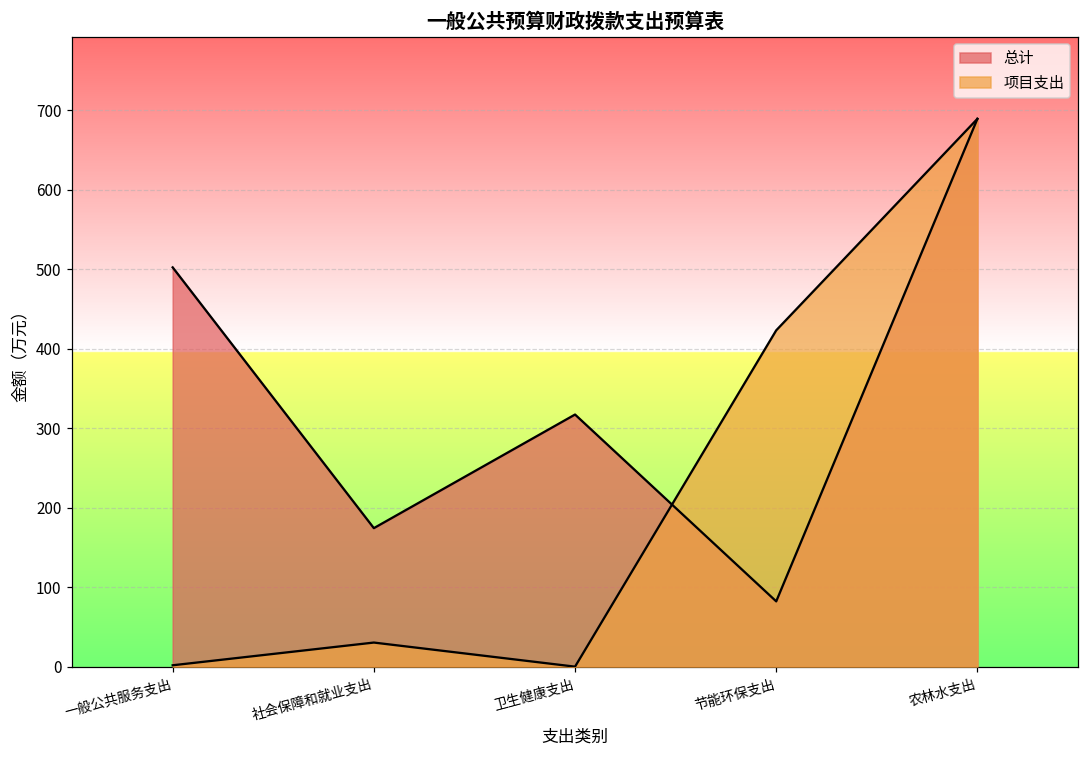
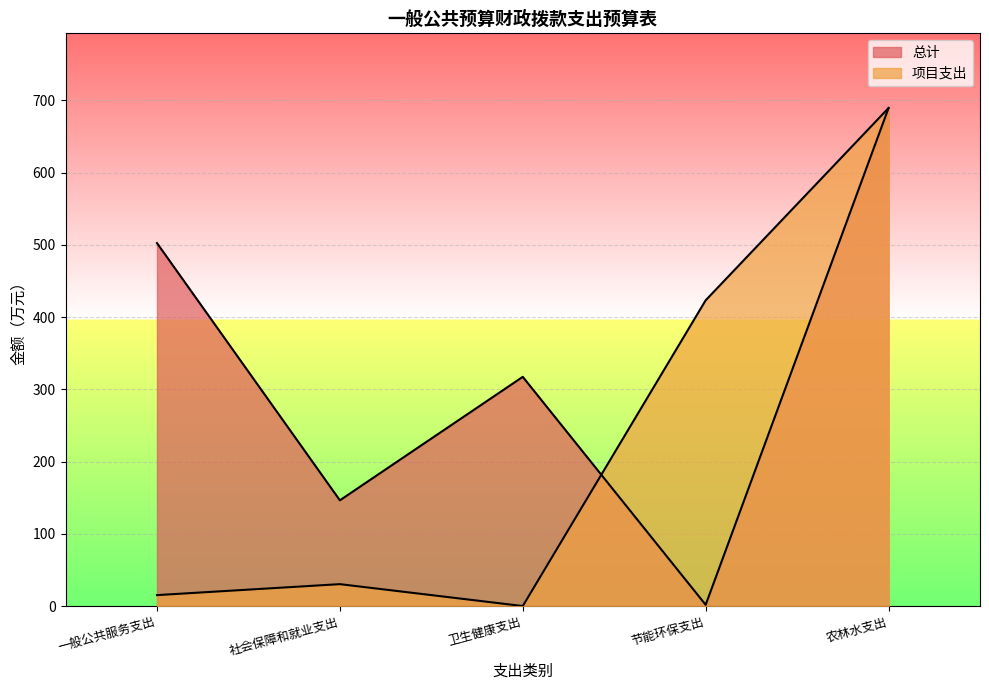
  {
    "总计": {
      "一般公共服务支出": 500,
-     "社会保障和就业支出": 170,
+     "社会保障和就业支出": 150,
      "卫生健康支出": 320,
-     "节能环保支出": 80
+     "节能环保支出": 0
    },
    "项目支出": {
-     "一般公共服务支出": 0,
+     "一般公共服务支出": 20,
      "社会保障和就业支出": 30,
      "卫生健康支出": 0,
      "节能环保支出": 420
    }
  }
